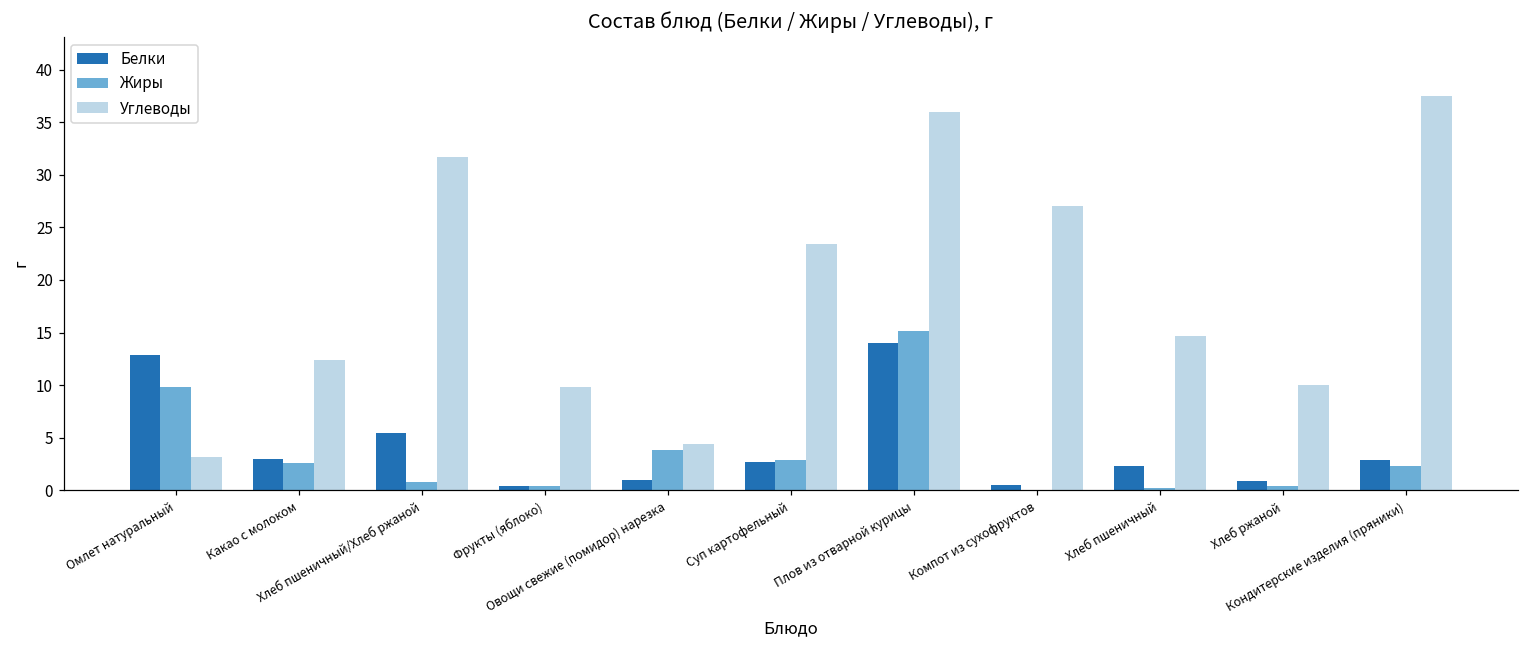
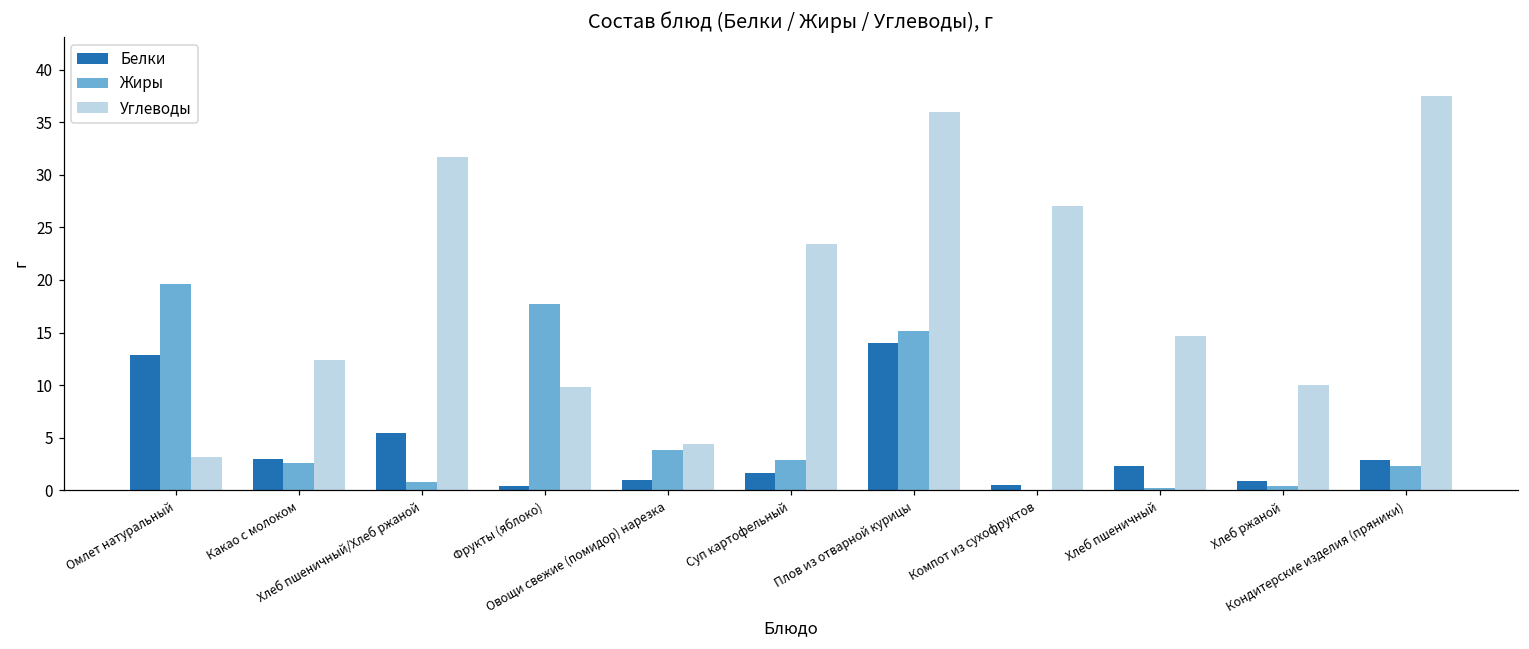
  {
    "Белки": {
      "Омлет натуральный": 13,
      "Какао с молоком": 3,
      "Хлеб пшеничный/Хлеб ржаной": 5,
      "Фрукты (яблоко)": 0,
      "Овощи свежие (помидор) нарезка": 1,
-     "Суп картофельный": 3,
+     "Суп картофельный": 2,
      "Плов из отварной курицы": 14,
      "Компот из сухофруктов": 1,
      "Хлеб пшеничный": 2,
      "Хлеб ржаной": 1,
      "Кондитерские изделия (пряники)": 3
    },
    "Жиры": {
-     "Омлет натуральный": 10,
+     "Омлет натуральный": 20,
      "Какао с молоком": 3,
      "Хлеб пшеничный/Хлеб ржаной": 1,
-     "Фрукты (яблоко)": 0,
+     "Фрукты (яблоко)": 18,
      "Овощи свежие (помидор) нарезка": 4,
      "Суп картофельный": 3,
      "Плов из отварной курицы": 15,
      "Компот из сухофруктов": 0,
      "Хлеб ржаной": 0,
      "Кондитерские изделия (пряники)": 2
    },
    "Углеводы": {
      "Омлет натуральный": 3,
      "Какао с молоком": 12,
      "Хлеб пшеничный/Хлеб ржаной": 32,
      "Фрукты (яблоко)": 10,
      "Овощи свежие (помидор) нарезка": 4,
      "Суп картофельный": 23,
      "Плов из отварной курицы": 36,
      "Компот из сухофруктов": 27,
      "Хлеб пшеничный": 15,
      "Хлеб ржаной": 10,
      "Кондитерские изделия (пряники)": 38
    }
  }
